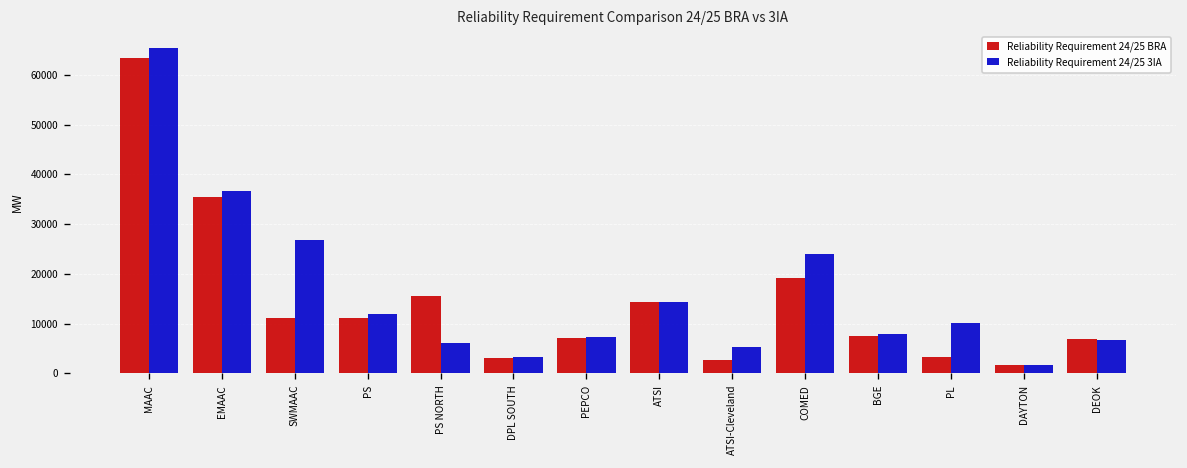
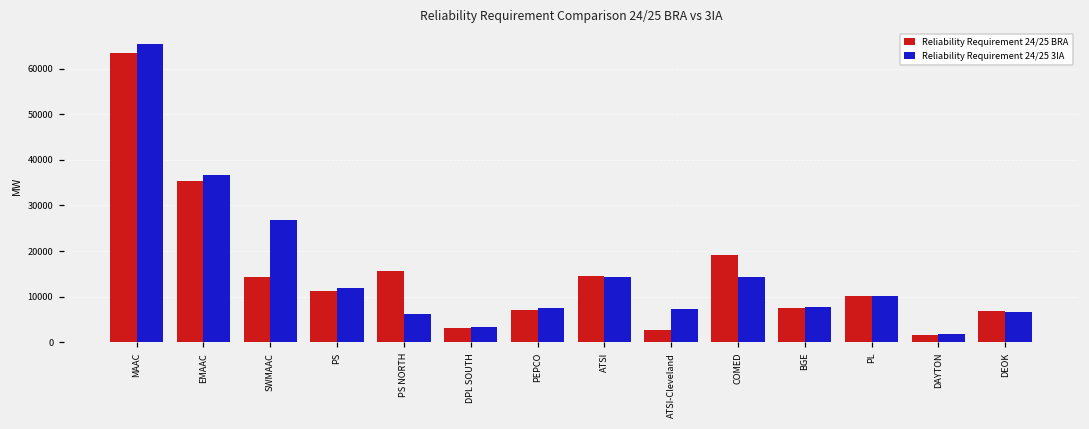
  {
    "Reliability Requirement 24/25 BRA": {
      "MAAC": 64000,
      "EMAAC": 35000,
-     "SWMAAC": 11000,
+     "SWMAAC": 14000,
      "PS": 11000,
      "PS NORTH": 16000,
      "DPL SOUTH": 3000,
      "PEPCO": 7000,
      "ATSI": 14000,
      "ATSI-Cleveland": 3000,
      "COMED": 19000,
      "BGE": 8000,
-     "PL": 3000,
+     "PL": 10000,
      "DAYTON": 2000,
      "DEOK": 7000
    },
    "Reliability Requirement 24/25 3IA": {
      "MAAC": 65000,
      "EMAAC": 37000,
      "SWMAAC": 27000,
      "PS": 12000,
      "PS NORTH": 6000,
      "DPL SOUTH": 3000,
      "PEPCO": 7000,
      "ATSI": 14000,
-     "ATSI-Cleveland": 5000,
-     "COMED": 24000,
+     "ATSI-Cleveland": 7000,
+     "COMED": 14000,
      "BGE": 8000,
      "PL": 10000,
      "DAYTON": 2000,
      "DEOK": 7000
    }
  }
